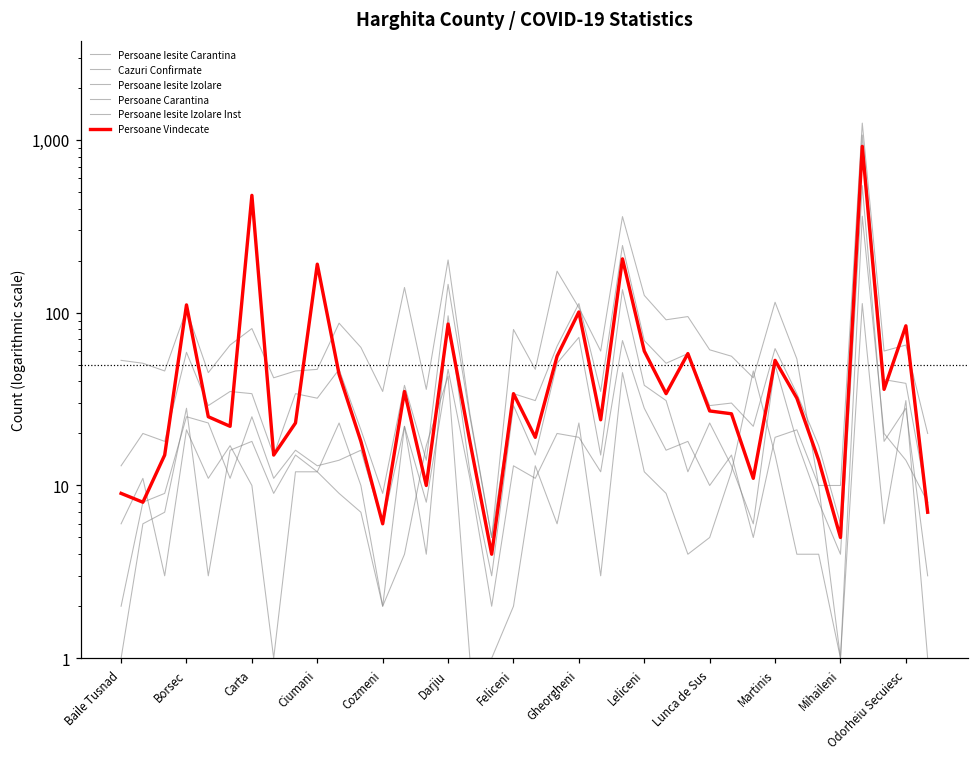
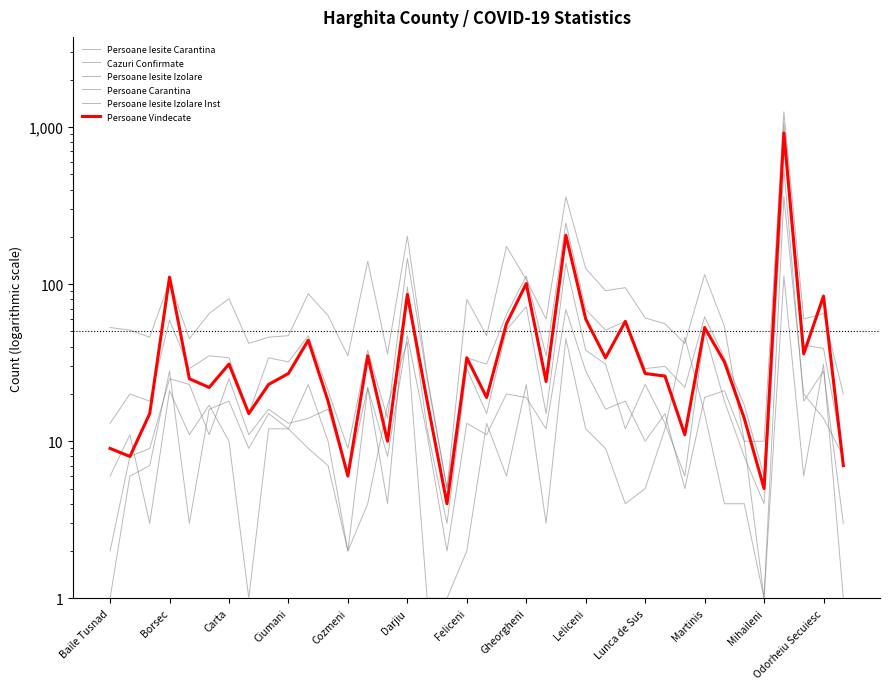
  {
    "Persoane Vindecate": {
      "Baile Tusnad": 9,
      "Borsec": 110,
-     "Carta": 480,
-     "Ciumani": 190,
+     "Carta": 31,
+     "Ciumani": 27,
      "Darjiu": 90,
      "Gheorgheni": 100,
      "Leliceni": 60,
      "Lunca de Sus": 27,
      "Martinis": 53,
      "Mihaileni": 5,
      "Odorheiu Secuiesc": 80
    }
  }
